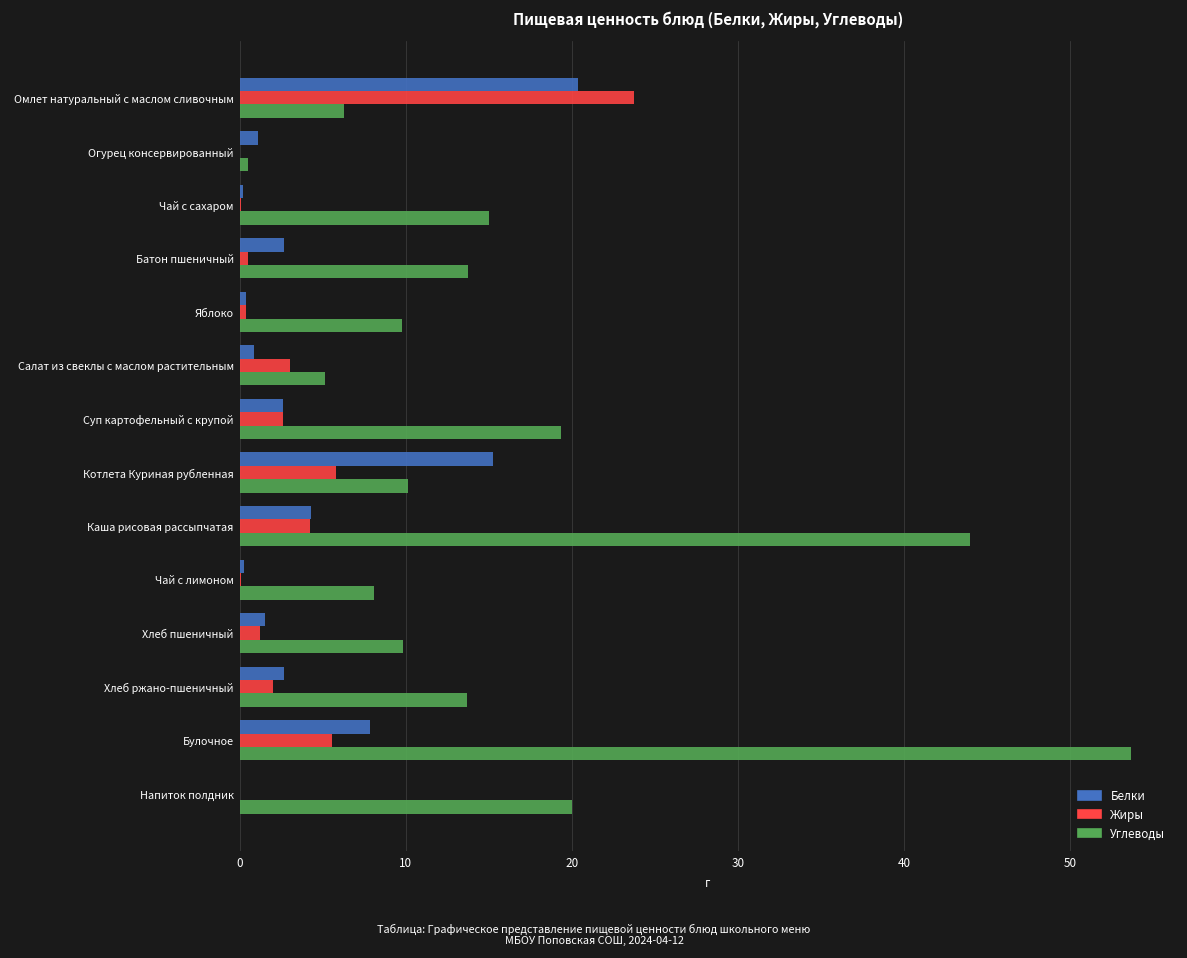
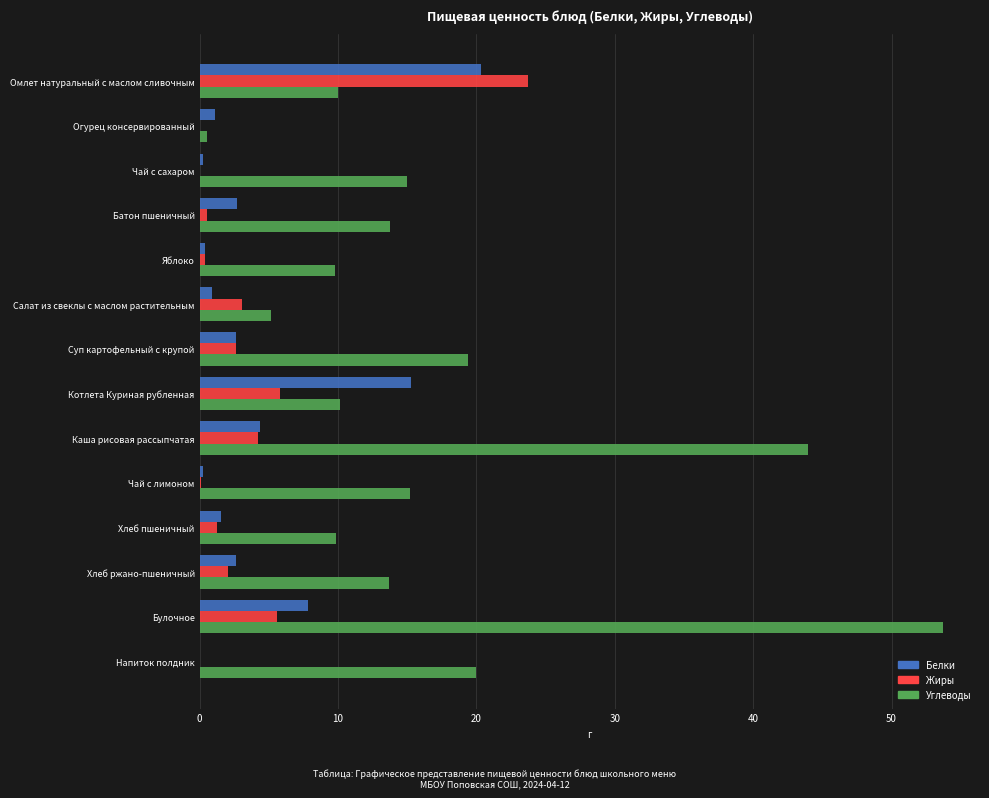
  {
    "Белки": {
      "Омлет натуральный с маслом сливочным": 20.4,
      "Огурец консервированный": 1.1,
      "Чай с сахаром": 0.2,
      "Батон пшеничный": 2.7,
      "Яблоко": 0.4,
      "Салат из свеклы с маслом растительным": 0.9,
      "Суп картофельный с крупой": 2.6,
      "Котлета Куриная рубленная": 15.2,
      "Каша рисовая рассыпчатая": 4.3,
      "Чай с лимоном": 0.3,
      "Хлеб пшеничный": 1.5,
      "Хлеб ржано-пшеничный": 2.6,
      "Булочное": 7.9,
      "Напиток полдник": 0.0
    },
    "Жиры": {
      "Омлет натуральный с маслом сливочным": 23.7,
      "Огурец консервированный": 0.0,
      "Батон пшеничный": 0.5,
      "Яблоко": 0.4,
      "Салат из свеклы с маслом растительным": 3.1,
      "Суп картофельный с крупой": 2.6,
      "Котлета Куриная рубленная": 5.8,
      "Каша рисовая рассыпчатая": 4.2,
      "Хлеб пшеничный": 1.2,
      "Хлеб ржано-пшеничный": 2.0,
      "Булочное": 5.6,
      "Напиток полдник": 0.0
    },
    "Углеводы": {
-     "Омлет натуральный с маслом сливочным": 6.3,
+     "Омлет натуральный с маслом сливочным": 10.0,
      "Огурец консервированный": 0.5,
      "Чай с сахаром": 15.0,
      "Батон пшеничный": 13.7,
      "Яблоко": 9.8,
      "Салат из свеклы с маслом растительным": 5.1,
      "Суп картофельный с крупой": 19.4,
      "Котлета Куриная рубленная": 10.2,
      "Каша рисовая рассыпчатая": 44.0,
-     "Чай с лимоном": 8.1,
+     "Чай с лимоном": 15.2,
      "Хлеб пшеничный": 9.8,
      "Хлеб ржано-пшеничный": 13.7,
      "Булочное": 53.7,
      "Напиток полдник": 20.0
    }
  }
